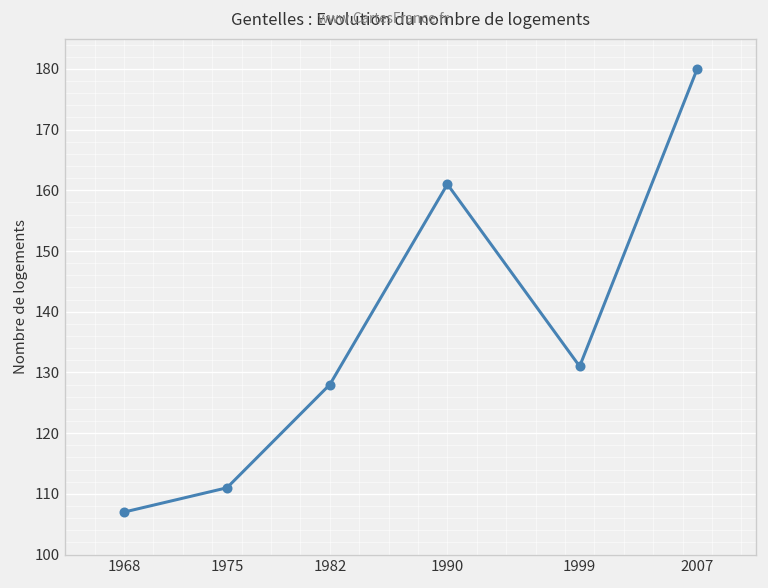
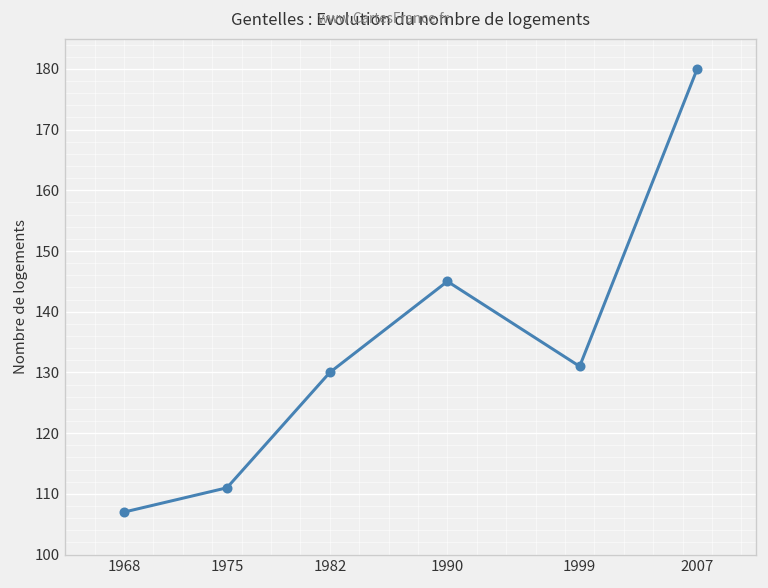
  {
    "1968": 107,
    "1975": 111,
-   "1982": 128,
-   "1990": 161,
+   "1982": 130,
+   "1990": 145,
    "1999": 131,
    "2007": 180
  }
